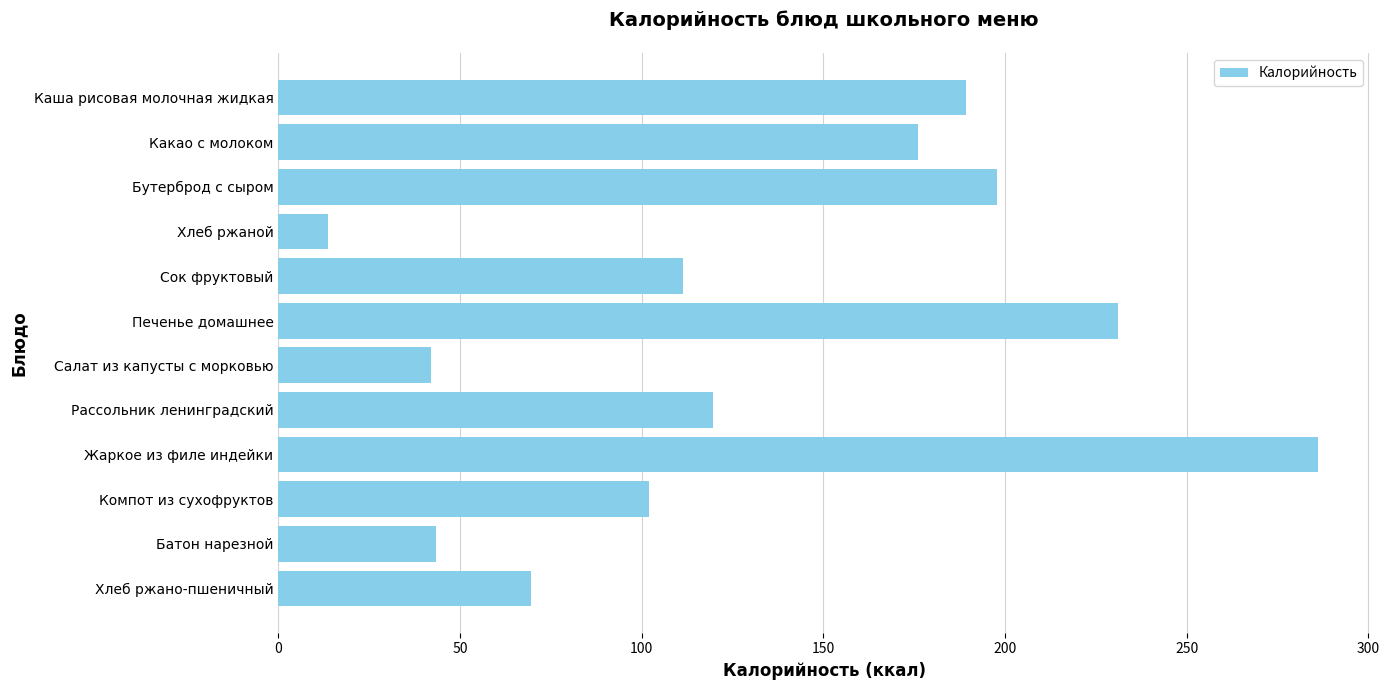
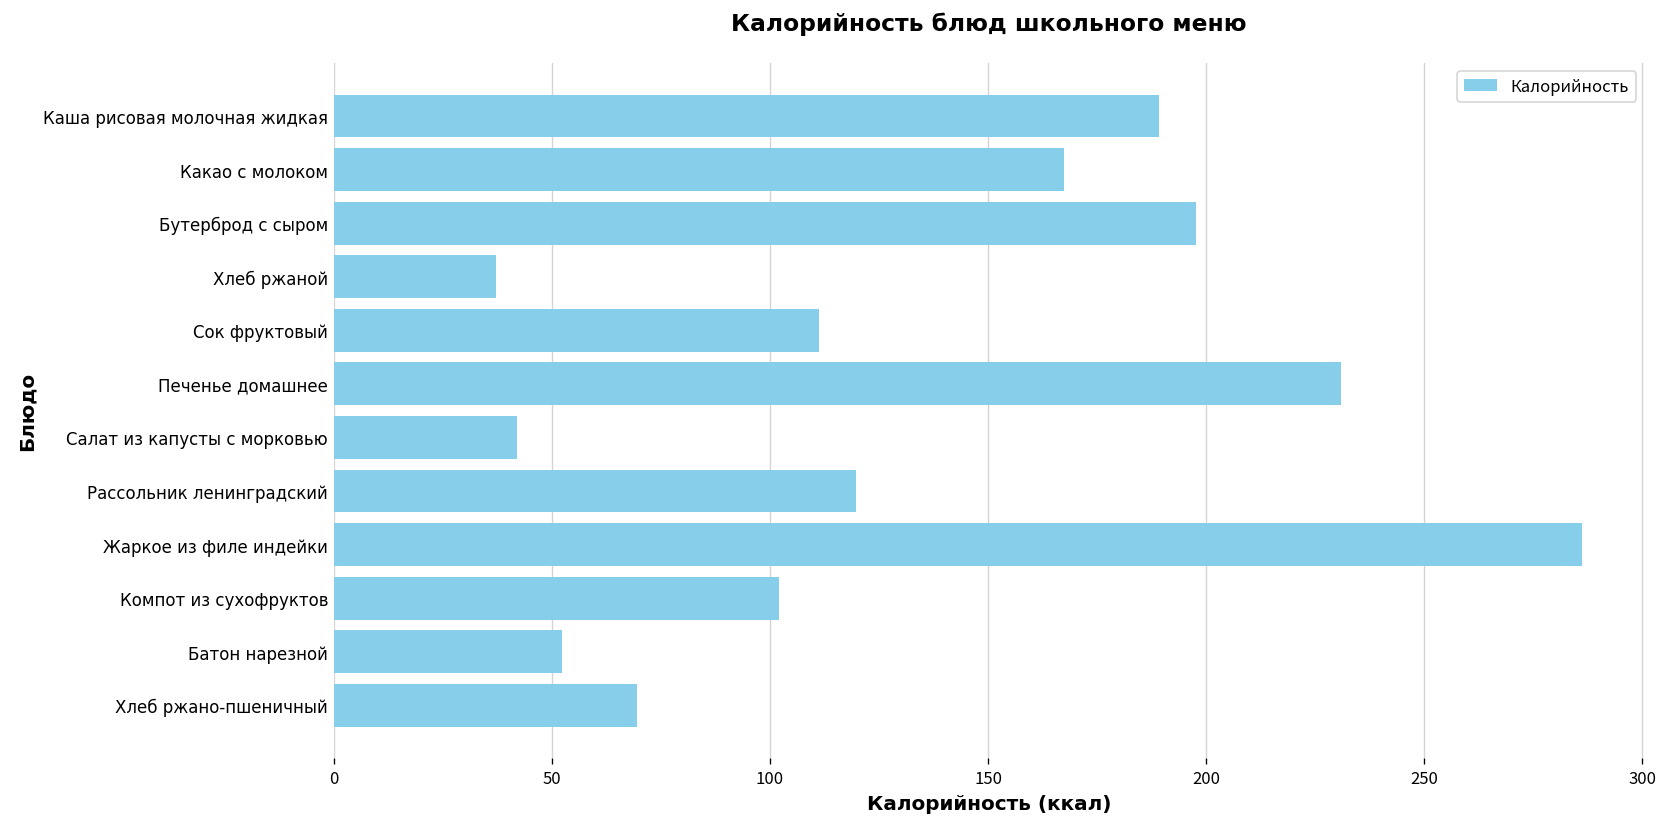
  {
    "Каша рисовая молочная жидкая": 189,
-   "Какао с молоком": 176,
+   "Какао с молоком": 167,
    "Бутерброд с сыром": 198,
-   "Хлеб ржаной": 14,
+   "Хлеб ржаной": 37,
    "Сок фруктовый": 111,
    "Печенье домашнее": 231,
    "Салат из капусты с морковью": 42,
    "Рассольник ленинградский": 120,
    "Жаркое из филе индейки": 286,
    "Компот из сухофруктов": 102,
-   "Батон нарезной": 44,
+   "Батон нарезной": 52,
    "Хлеб ржано-пшеничный": 70
  }
